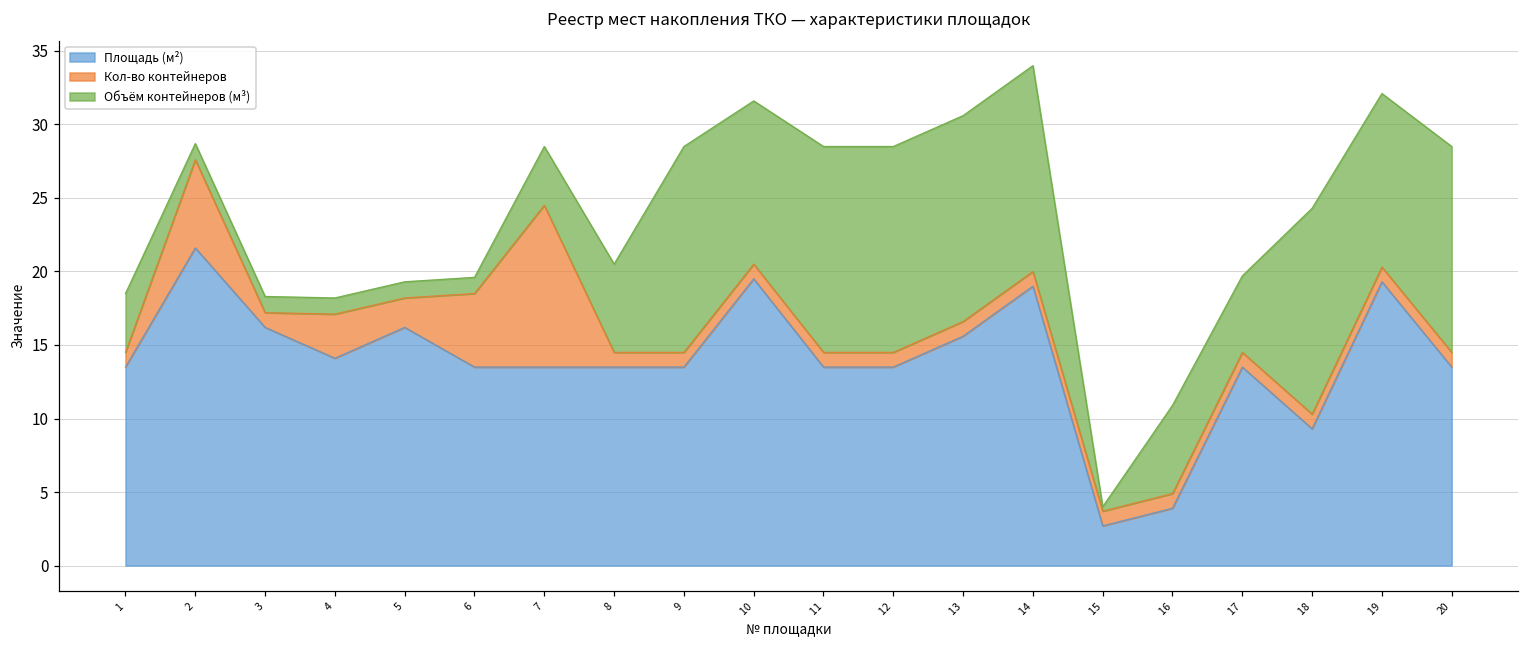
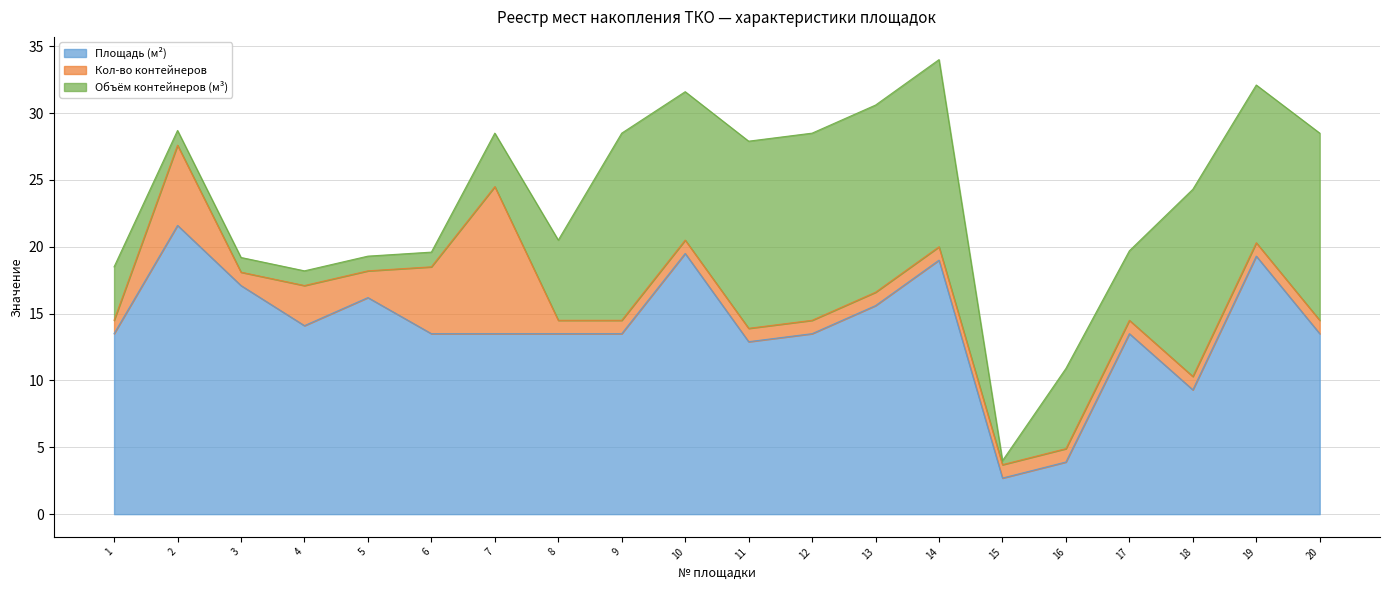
  {
    "Площадь (м²)": {
      "1": 13.5,
      "2": 21.6,
-     "3": 16.2,
+     "3": 17.1,
      "4": 14.1,
      "5": 16.2,
      "6": 13.5,
      "7": 13.5,
      "8": 13.5,
      "9": 13.5,
      "10": 19.5,
-     "11": 13.5,
+     "11": 12.9,
      "12": 13.5,
      "13": 15.6,
      "14": 19.0,
      "15": 2.7,
      "16": 3.9,
      "17": 13.5,
      "18": 9.3,
      "19": 19.3,
      "20": 13.5
    },
    "Кол-во контейнеров": {
      "1": 1.0,
      "2": 6.0,
      "3": 1.0,
      "4": 3.0,
      "5": 2.0,
      "6": 5.0,
      "7": 11.0,
      "8": 1.0,
      "9": 1.0,
      "10": 1.0,
      "11": 1.0,
      "12": 1.0,
      "13": 1.0,
      "14": 1.0,
      "15": 1.0,
      "16": 1.0,
      "17": 1.0,
      "18": 1.0,
      "19": 1.0,
      "20": 1.0
    },
    "Объём контейнеров (м³)": {
      "1": 4.0,
      "2": 1.1,
      "3": 1.1,
      "4": 1.1,
      "5": 1.1,
      "6": 1.1,
      "7": 4.0,
      "8": 6.0,
      "9": 14.0,
      "10": 11.1,
      "11": 14.0,
      "12": 14.0,
      "13": 14.0,
      "14": 14.0,
      "15": 0.3,
      "16": 6.0,
      "17": 5.2,
      "18": 14.0,
      "19": 11.8,
      "20": 14.0
    }
  }
